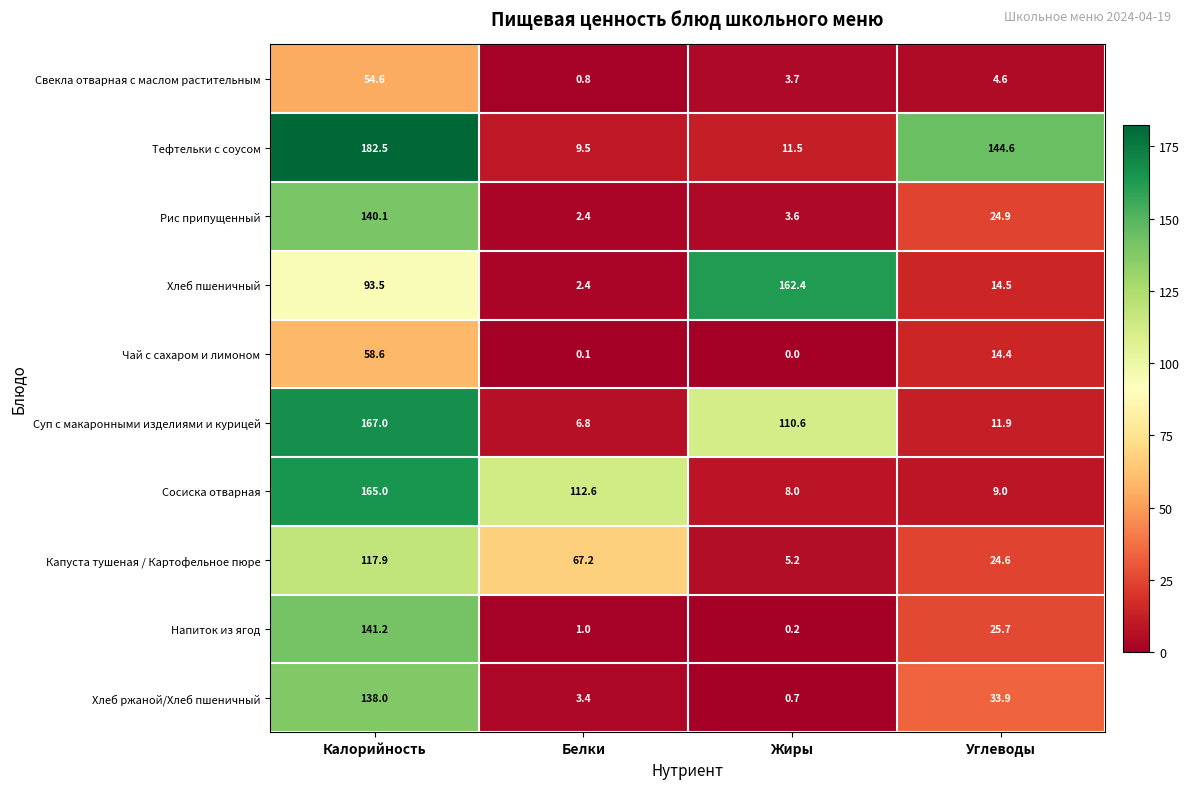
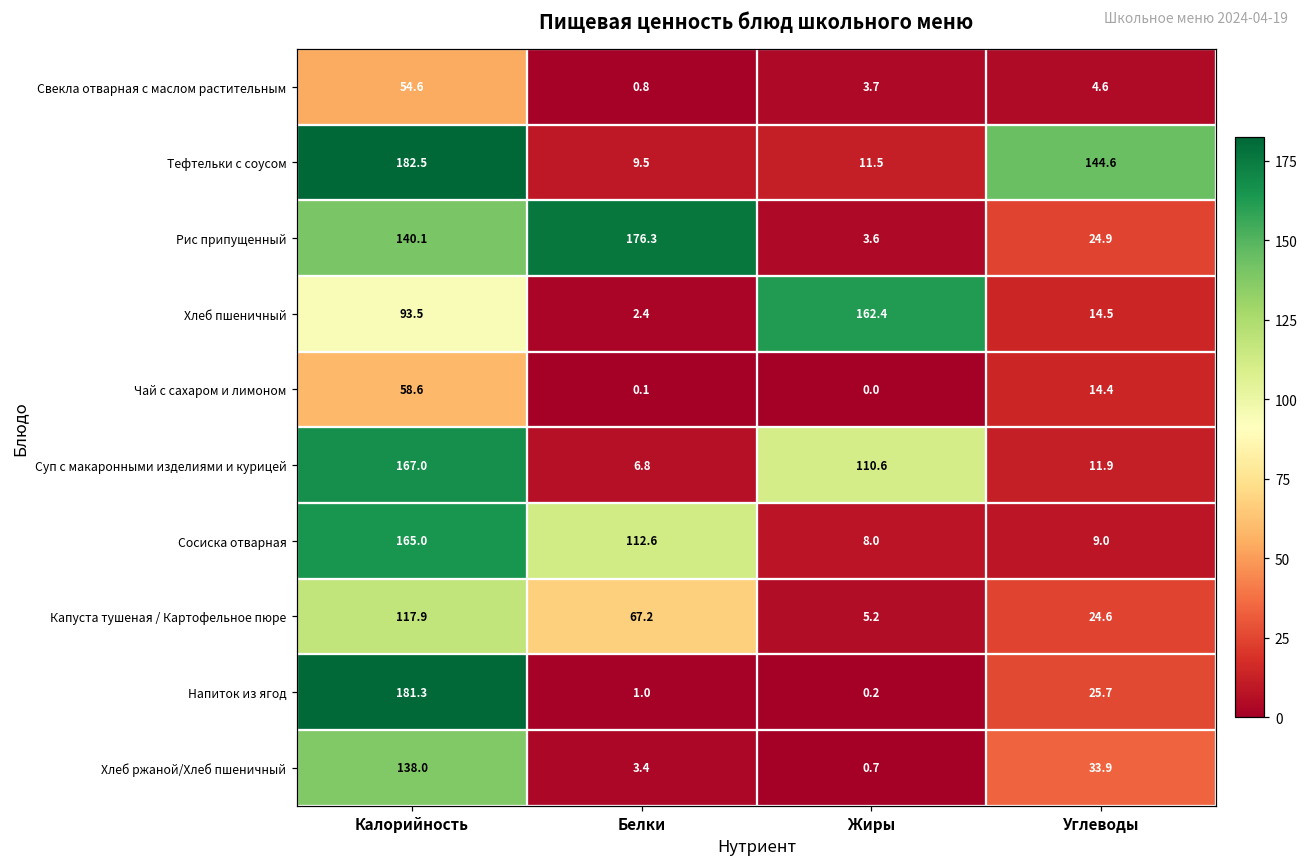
  {
    "Свекла отварная с маслом растительным": {
      "Калорийность": 54.6,
      "Белки": 0.8,
      "Жиры": 3.7,
      "Углеводы": 4.6
    },
    "Тефтельки с соусом": {
      "Калорийность": 182.5,
      "Белки": 9.5,
      "Жиры": 11.5,
      "Углеводы": 144.6
    },
    "Рис припущенный": {
      "Калорийность": 140.1,
-     "Белки": 2.4,
+     "Белки": 176.3,
      "Жиры": 3.6,
      "Углеводы": 24.9
    },
    "Хлеб пшеничный": {
      "Калорийность": 93.5,
      "Белки": 2.4,
      "Жиры": 162.4,
      "Углеводы": 14.5
    },
    "Чай с сахаром и лимоном": {
      "Калорийность": 58.6,
      "Белки": 0.1,
      "Жиры": 0.0,
      "Углеводы": 14.4
    },
    "Суп с макаронными изделиями и курицей": {
      "Калорийность": 167.0,
      "Белки": 6.8,
      "Жиры": 110.6,
      "Углеводы": 11.9
    },
    "Сосиска отварная": {
      "Калорийность": 165.0,
      "Белки": 112.6,
      "Жиры": 8.0,
      "Углеводы": 9.0
    },
    "Капуста тушеная / Картофельное пюре": {
      "Калорийность": 117.9,
      "Белки": 67.2,
      "Жиры": 5.2,
      "Углеводы": 24.6
    },
    "Напиток из ягод": {
-     "Калорийность": 141.2,
+     "Калорийность": 181.3,
      "Белки": 1.0,
      "Жиры": 0.2,
      "Углеводы": 25.7
    },
    "Хлеб ржаной/Хлеб пшеничный": {
      "Калорийность": 138.0,
      "Белки": 3.4,
      "Жиры": 0.7,
      "Углеводы": 33.9
    }
  }
